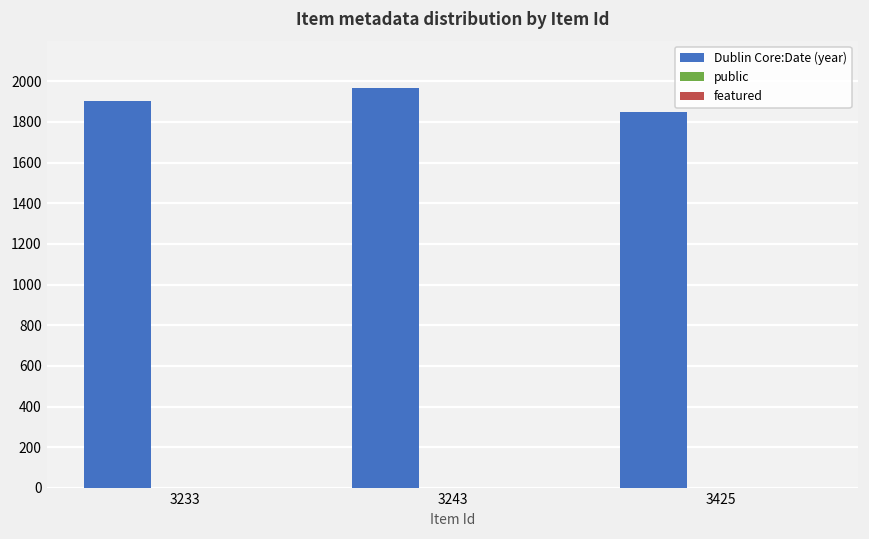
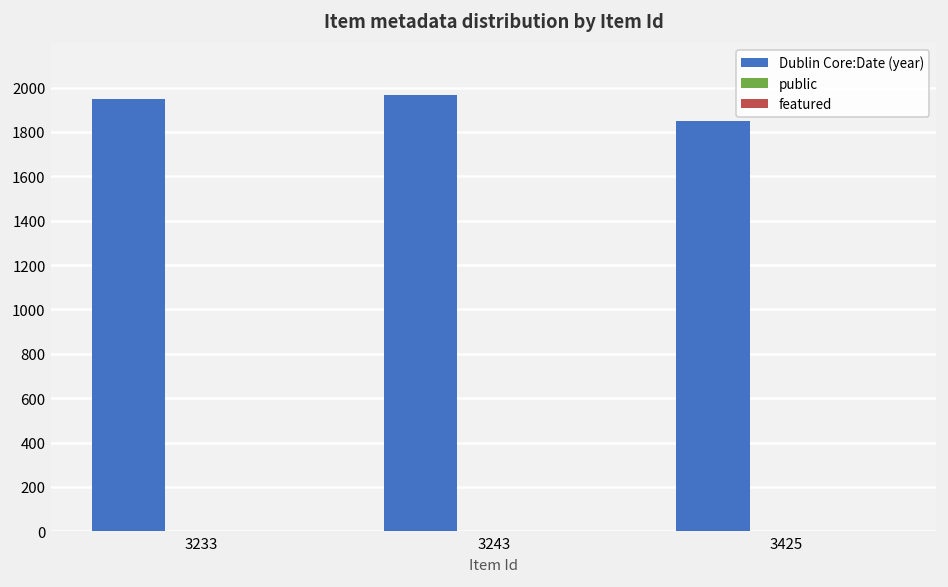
  {
    "Dublin Core:Date (year)": {
-     "3233": 1900,
+     "3233": 1950,
      "3243": 1970,
      "3425": 1850
    },
    "featured": {
      "3233": 0,
      "3243": 0,
      "3425": 0
    }
  }
